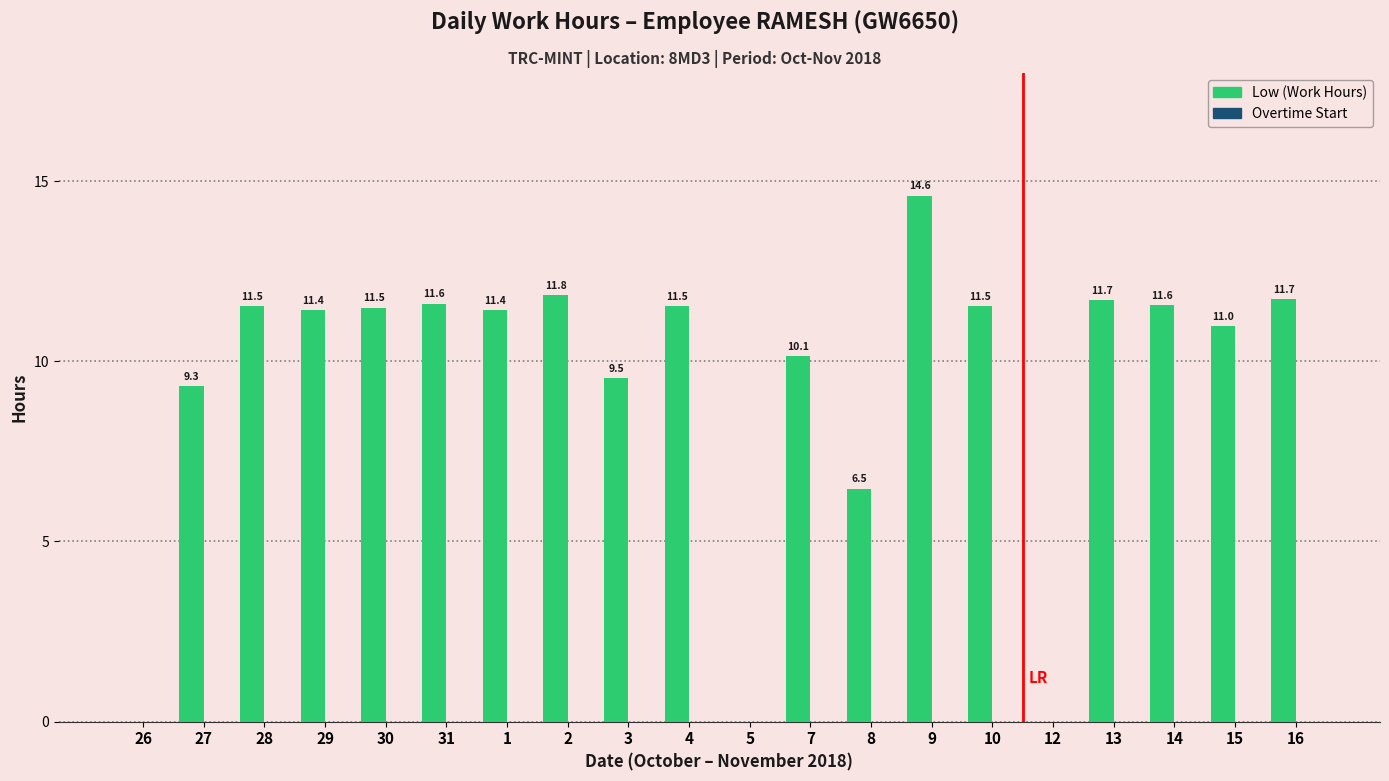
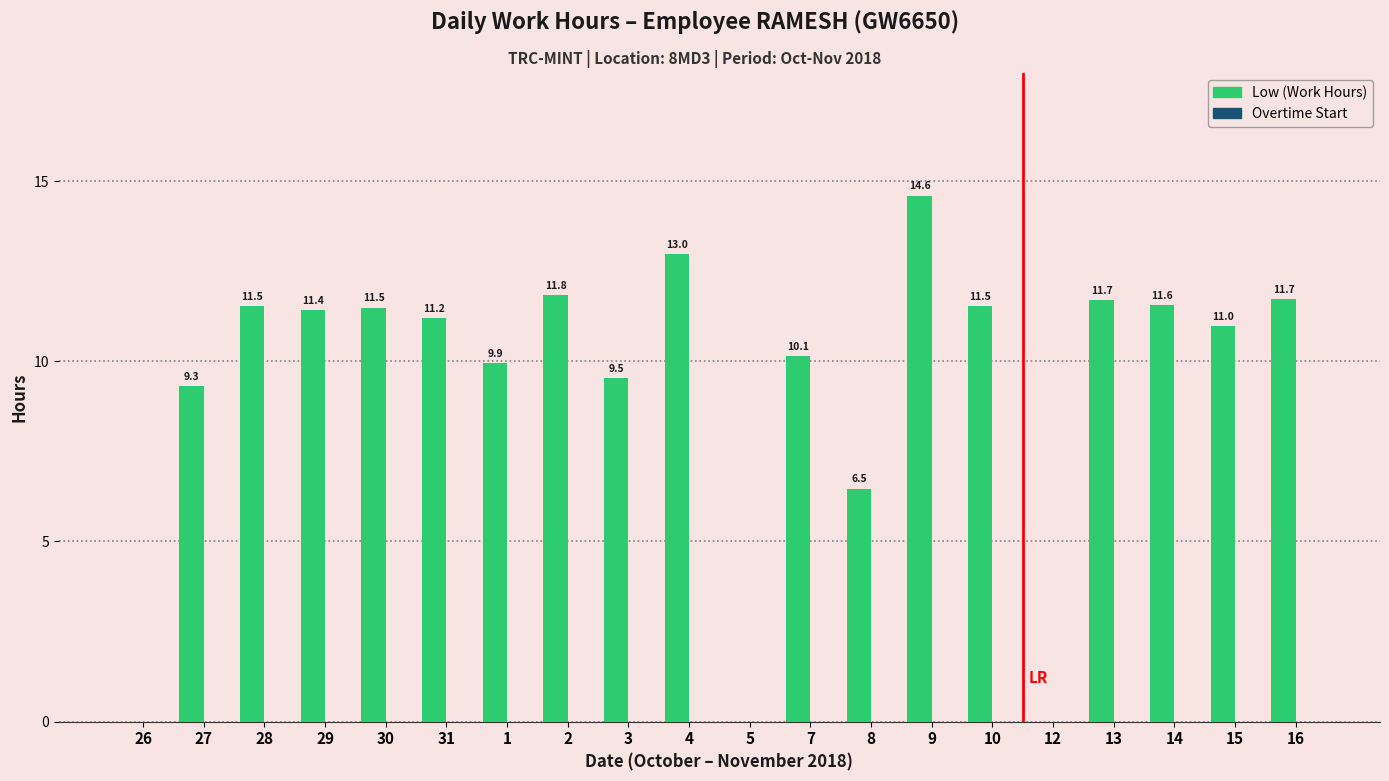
  {
    "Low (Work Hours)": {
      "27": 9.3,
      "28": 11.5,
      "29": 11.4,
      "30": 11.5,
-     "31": 11.6,
-     "1": 11.4,
+     "31": 11.2,
+     "1": 9.9,
      "2": 11.8,
      "3": 9.5,
-     "4": 11.5,
+     "4": 13.0,
      "7": 10.1,
      "8": 6.5,
      "9": 14.6,
      "10": 11.5,
      "13": 11.7,
      "14": 11.6,
      "15": 11.0,
      "16": 11.7
    },
    "Overtime Start": {
      "26": 0.0,
      "27": 0.0,
      "28": 0.0,
      "29": 0.0,
      "30": 0.0,
      "31": 0.0,
      "1": 0.0,
      "2": 0.0,
      "3": 0.0,
      "4": 0.0,
      "5": 0.0,
      "7": 0.0,
      "8": 0.0,
      "9": 0.0,
      "10": 0.0,
      "12": 0.0,
      "13": 0.0,
      "14": 0.0,
      "15": 0.0,
      "16": 0.0
    }
  }
